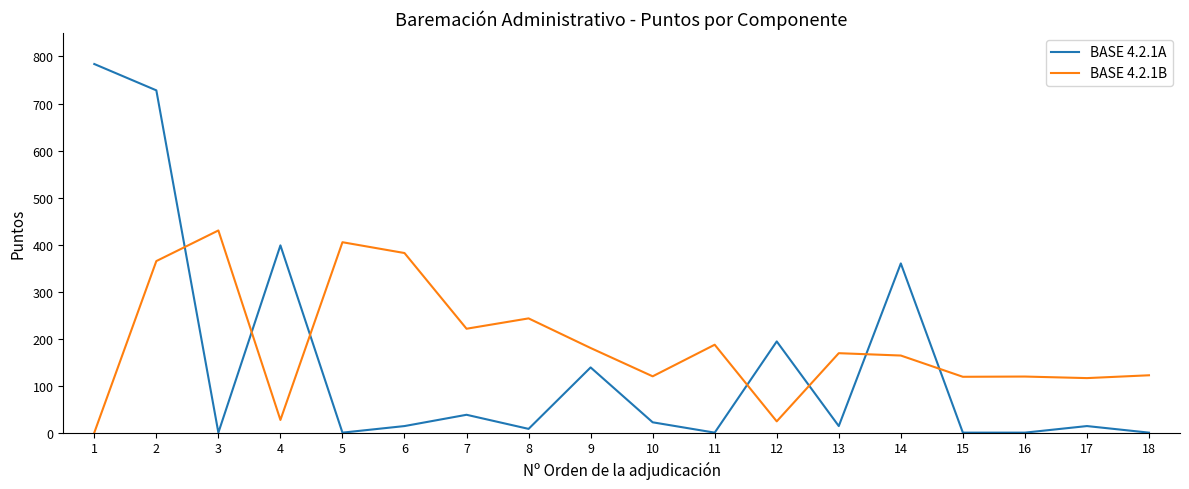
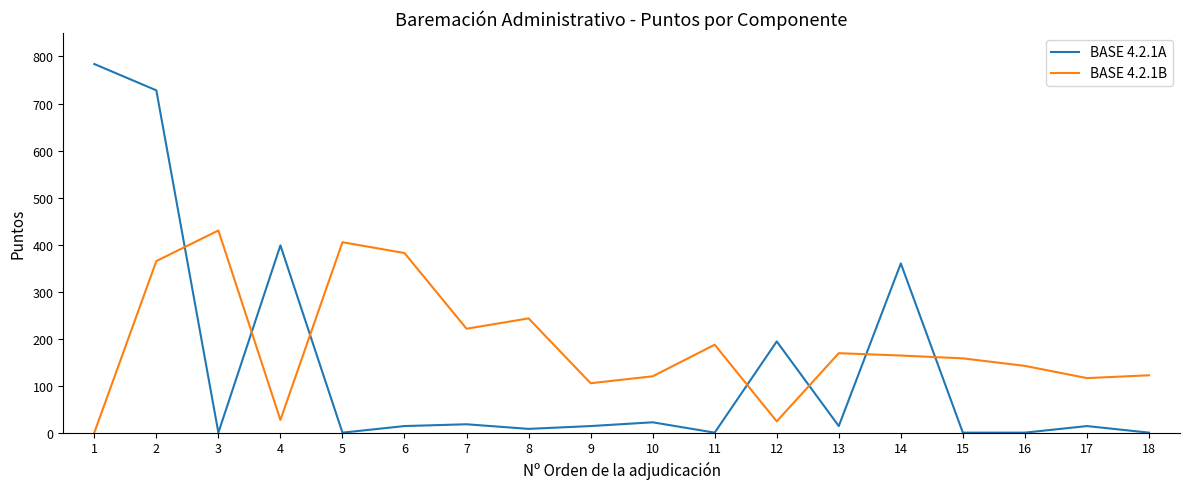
  {
    "BASE 4.2.1A": {
      "1": 780,
      "2": 730,
      "3": 0,
      "4": 400,
      "5": 0,
      "6": 10,
-     "7": 40,
+     "7": 20,
      "8": 10,
-     "9": 140,
+     "9": 10,
      "10": 20,
      "11": 0,
      "12": 190,
      "13": 10,
      "14": 360,
      "15": 0,
      "16": 0,
      "17": 10,
      "18": 0
    },
    "BASE 4.2.1B": {
      "1": 0,
      "2": 360,
      "3": 430,
      "4": 30,
      "5": 410,
      "6": 380,
      "7": 220,
      "8": 240,
-     "9": 180,
+     "9": 110,
      "10": 120,
      "11": 190,
      "12": 20,
      "13": 170,
      "14": 160,
-     "15": 120,
-     "16": 120,
+     "15": 160,
+     "16": 140,
      "17": 120,
      "18": 120
    }
  }
